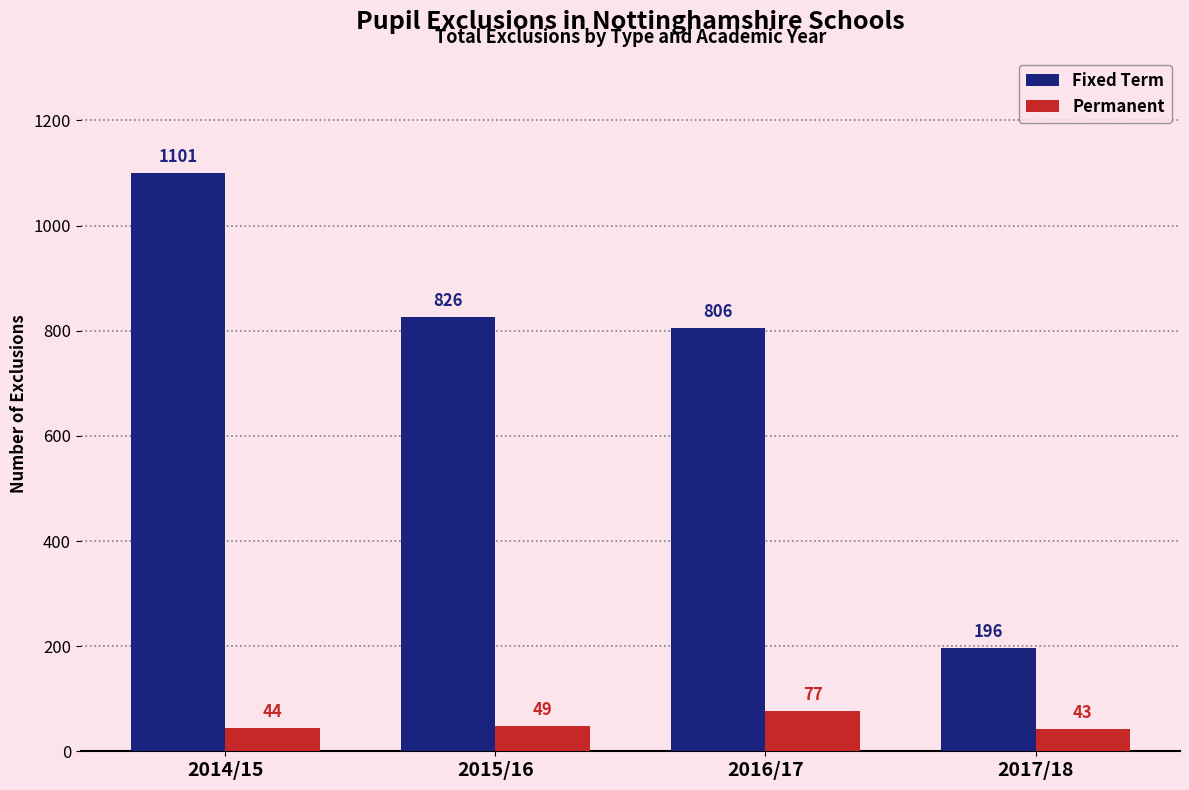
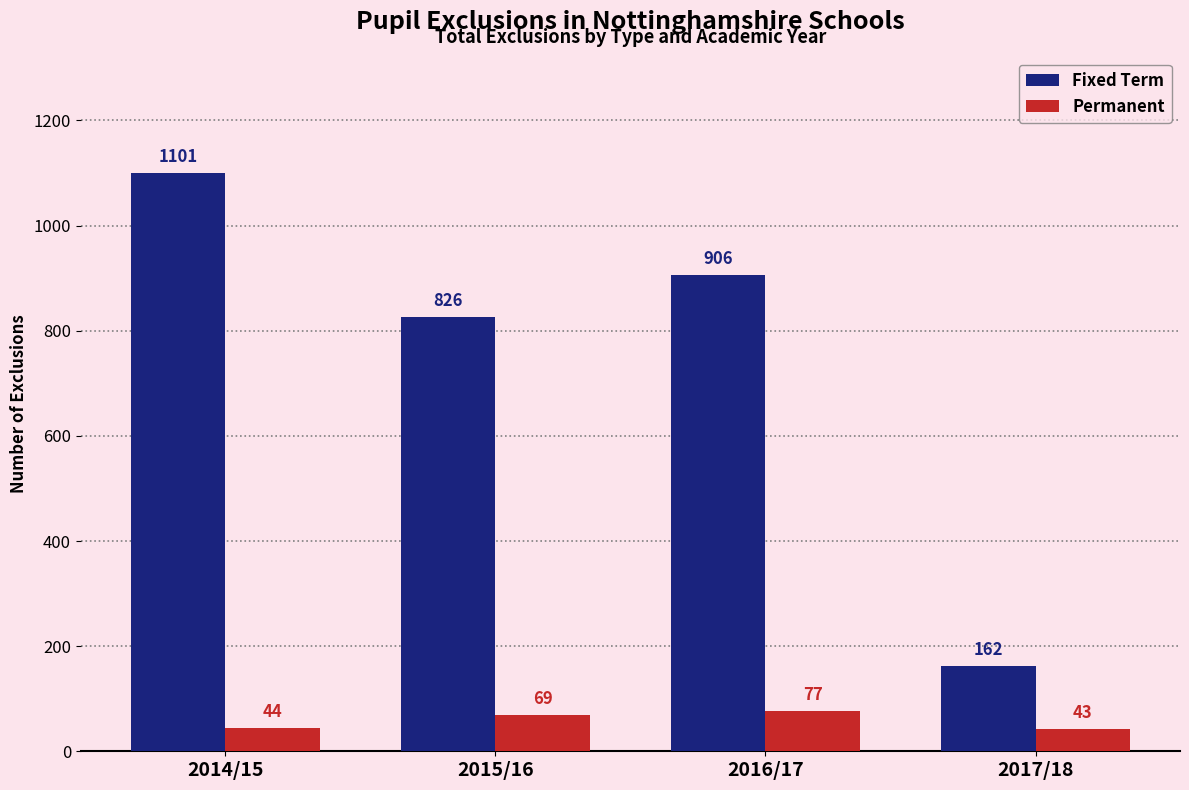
  {
    "Fixed Term": {
      "2014/15": 1101,
      "2015/16": 826,
-     "2016/17": 806,
-     "2017/18": 196
+     "2016/17": 906,
+     "2017/18": 162
    },
    "Permanent": {
      "2014/15": 44,
-     "2015/16": 49,
+     "2015/16": 69,
      "2016/17": 77,
      "2017/18": 43
    }
  }
